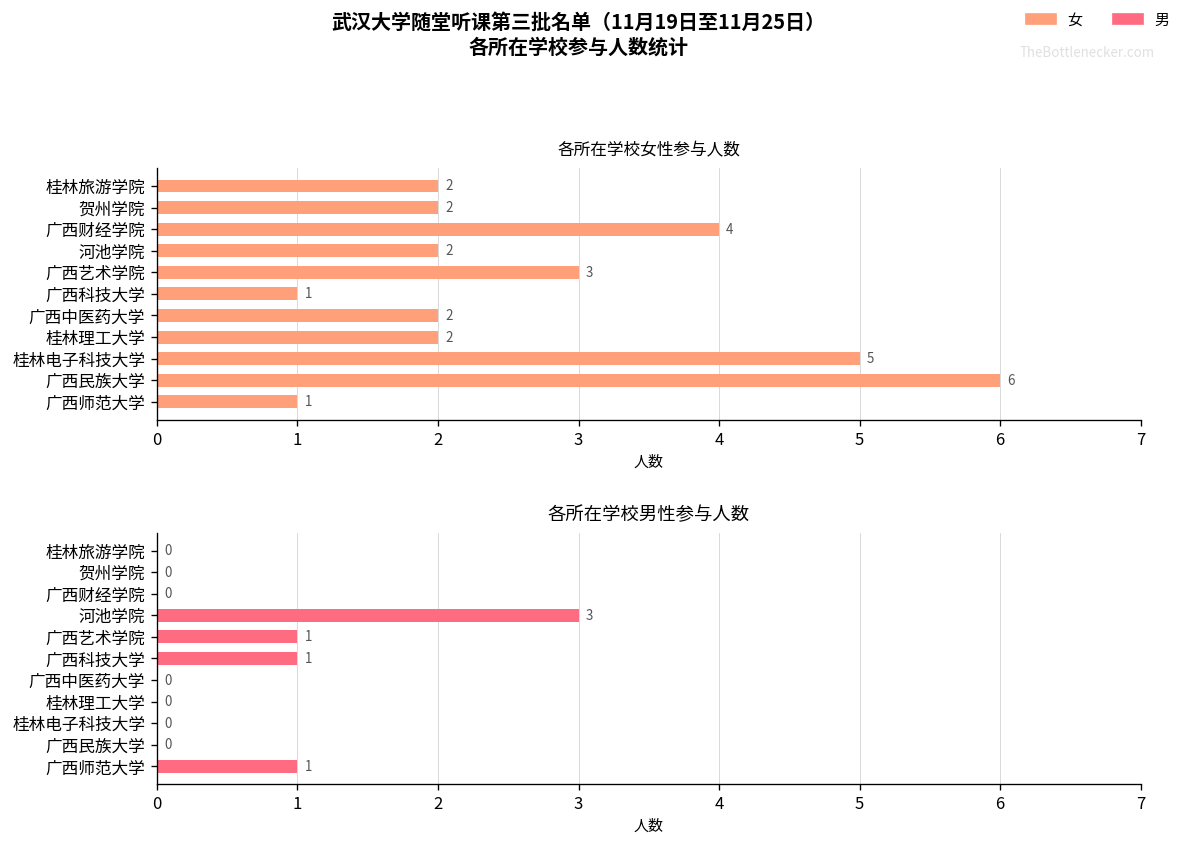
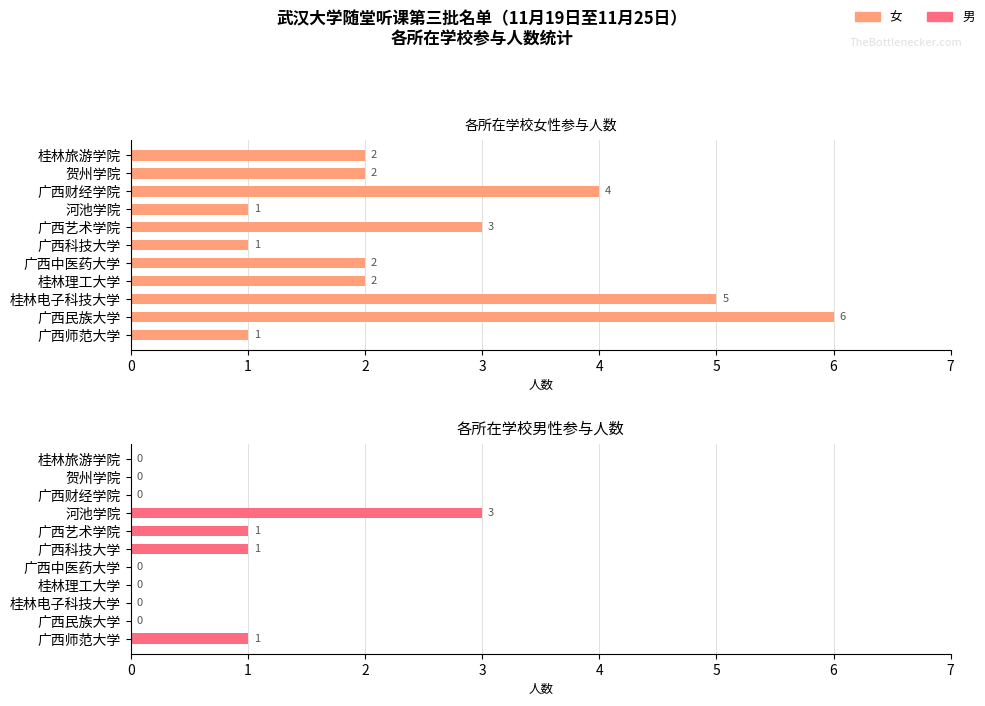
  {
    "各所在学校女性参与人数": {
      "桂林旅游学院": 2,
      "贺州学院": 2,
      "广西财经学院": 4,
-     "河池学院": 2,
+     "河池学院": 1,
      "广西艺术学院": 3,
      "广西科技大学": 1,
      "广西中医药大学": 2,
      "桂林理工大学": 2,
      "桂林电子科技大学": 5,
      "广西民族大学": 6,
      "广西师范大学": 1
    },
    "各所在学校男性参与人数": {
      "桂林旅游学院": 0,
      "贺州学院": 0,
      "广西财经学院": 0,
      "河池学院": 3,
      "广西艺术学院": 1,
      "广西科技大学": 1,
      "广西中医药大学": 0,
      "桂林理工大学": 0,
      "桂林电子科技大学": 0,
      "广西民族大学": 0,
      "广西师范大学": 1
    }
  }
